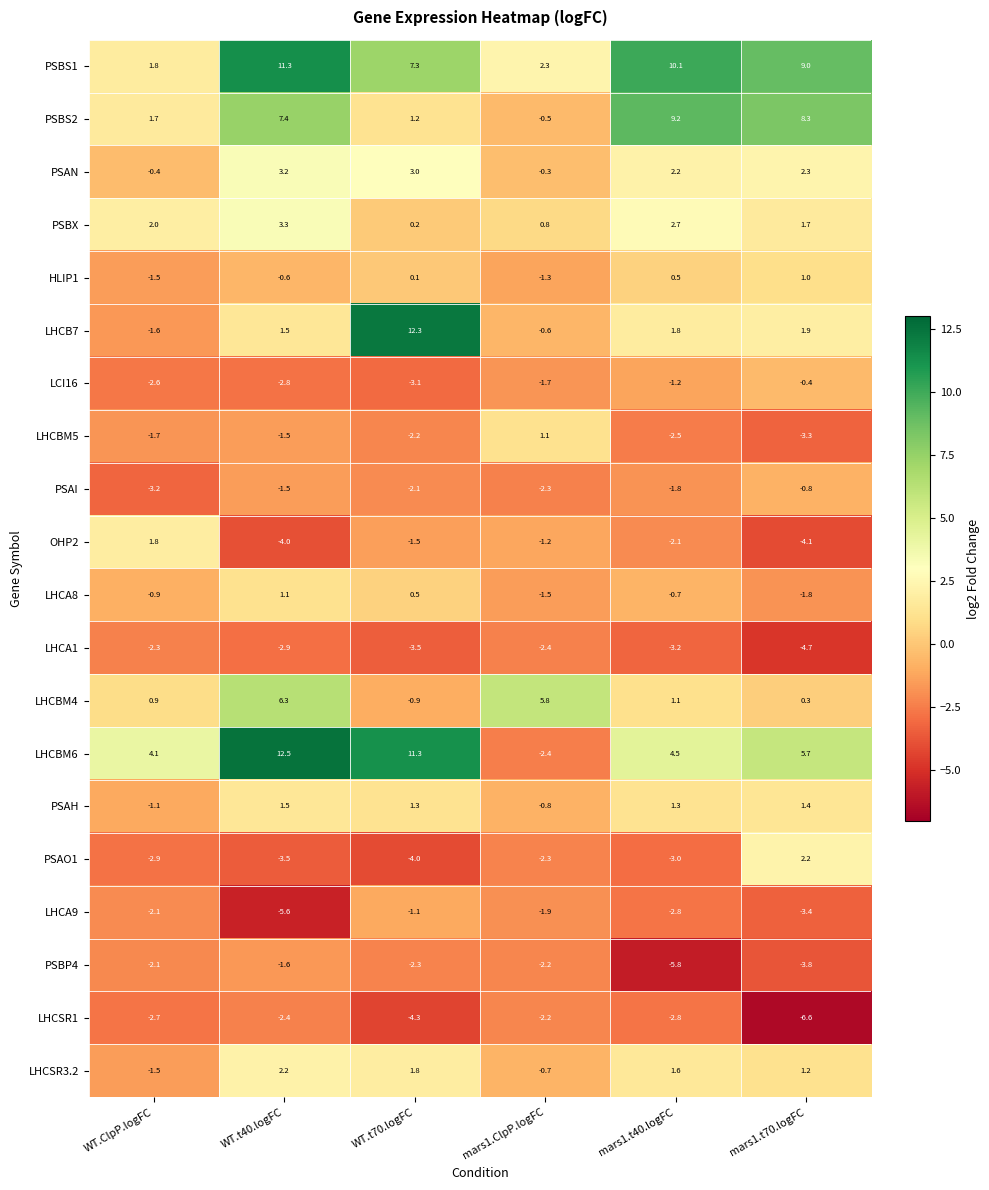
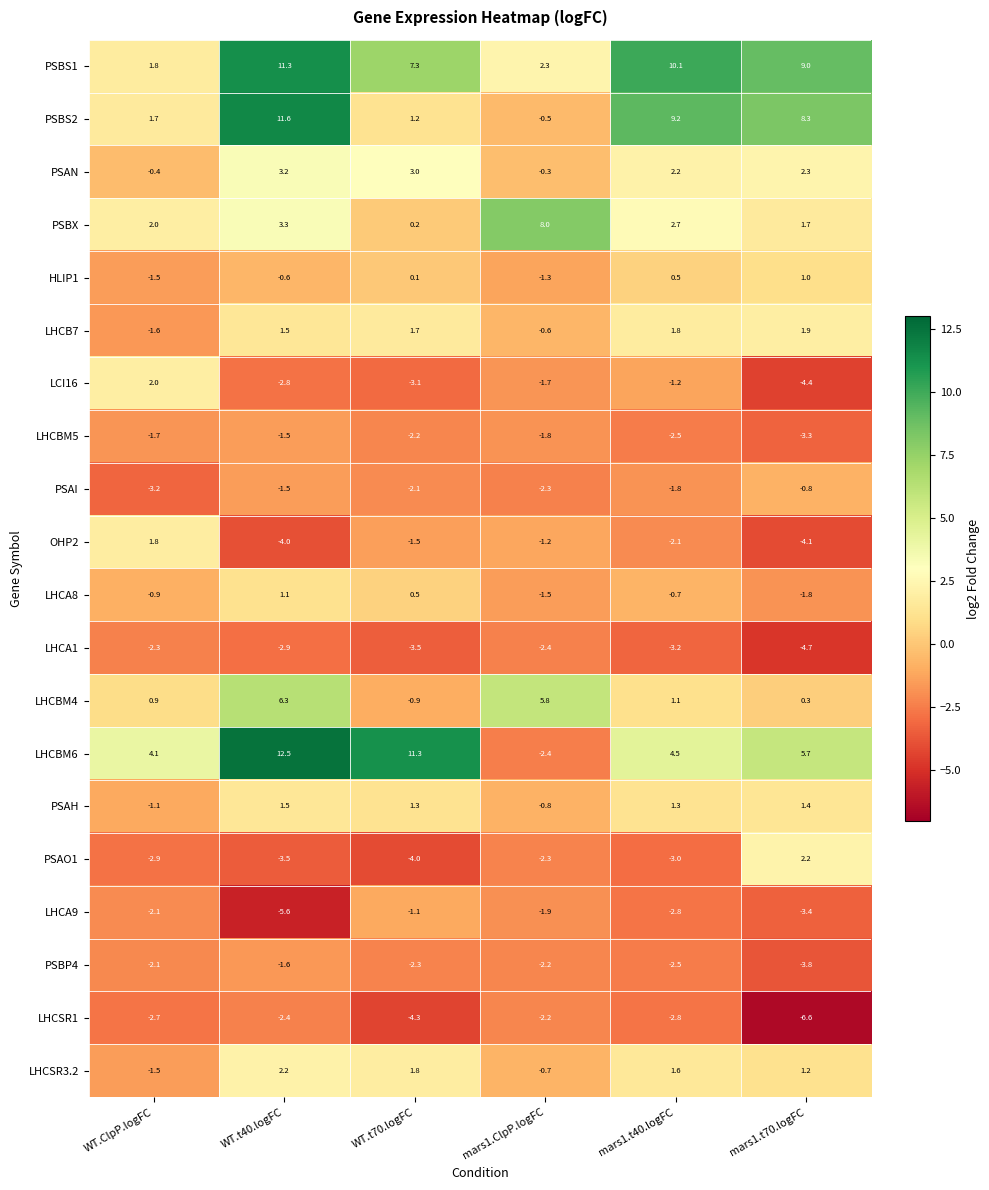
  {
    "PSBS1": {
      "WT.ClpP.logFC": 1.8,
      "WT.t40.logFC": 11.3,
      "WT.t70.logFC": 7.3,
      "mars1.ClpP.logFC": 2.3,
      "mars1.t40.logFC": 10.1,
      "mars1.t70.logFC": 9.0
    },
    "PSBS2": {
      "WT.ClpP.logFC": 1.7,
-     "WT.t40.logFC": 7.4,
+     "WT.t40.logFC": 11.6,
      "WT.t70.logFC": 1.2,
      "mars1.ClpP.logFC": -0.5,
      "mars1.t40.logFC": 9.2,
      "mars1.t70.logFC": 8.3
    },
    "PSAN": {
      "WT.ClpP.logFC": -0.4,
      "WT.t40.logFC": 3.2,
      "WT.t70.logFC": 3.0,
      "mars1.ClpP.logFC": -0.3,
      "mars1.t40.logFC": 2.2,
      "mars1.t70.logFC": 2.3
    },
    "PSBX": {
      "WT.ClpP.logFC": 2.0,
      "WT.t40.logFC": 3.3,
      "WT.t70.logFC": 0.2,
-     "mars1.ClpP.logFC": 0.8,
+     "mars1.ClpP.logFC": 8.0,
      "mars1.t40.logFC": 2.7,
      "mars1.t70.logFC": 1.7
    },
    "HLIP1": {
      "WT.ClpP.logFC": -1.5,
      "WT.t40.logFC": -0.6,
      "WT.t70.logFC": 0.1,
      "mars1.ClpP.logFC": -1.3,
      "mars1.t40.logFC": 0.5,
      "mars1.t70.logFC": 1.0
    },
    "LHCB7": {
      "WT.ClpP.logFC": -1.6,
      "WT.t40.logFC": 1.5,
-     "WT.t70.logFC": 12.3,
+     "WT.t70.logFC": 1.7,
      "mars1.ClpP.logFC": -0.6,
      "mars1.t40.logFC": 1.8,
      "mars1.t70.logFC": 1.9
    },
    "LCI16": {
-     "WT.ClpP.logFC": -2.6,
+     "WT.ClpP.logFC": 2.0,
      "WT.t40.logFC": -2.8,
      "WT.t70.logFC": -3.1,
      "mars1.ClpP.logFC": -1.7,
      "mars1.t40.logFC": -1.2,
-     "mars1.t70.logFC": -0.4
+     "mars1.t70.logFC": -4.4
    },
    "LHCBM5": {
      "WT.ClpP.logFC": -1.7,
      "WT.t40.logFC": -1.5,
      "WT.t70.logFC": -2.2,
-     "mars1.ClpP.logFC": 1.1,
+     "mars1.ClpP.logFC": -1.8,
      "mars1.t40.logFC": -2.5,
      "mars1.t70.logFC": -3.3
    },
    "PSAI": {
      "WT.ClpP.logFC": -3.2,
      "WT.t40.logFC": -1.5,
      "WT.t70.logFC": -2.1,
      "mars1.ClpP.logFC": -2.3,
      "mars1.t40.logFC": -1.8,
      "mars1.t70.logFC": -0.8
    },
    "OHP2": {
      "WT.ClpP.logFC": 1.8,
      "WT.t40.logFC": -4.0,
      "WT.t70.logFC": -1.5,
      "mars1.ClpP.logFC": -1.2,
      "mars1.t40.logFC": -2.1,
      "mars1.t70.logFC": -4.1
    },
    "LHCA8": {
      "WT.ClpP.logFC": -0.9,
      "WT.t40.logFC": 1.1,
      "WT.t70.logFC": 0.5,
      "mars1.ClpP.logFC": -1.5,
      "mars1.t40.logFC": -0.7,
      "mars1.t70.logFC": -1.8
    },
    "LHCA1": {
      "WT.ClpP.logFC": -2.3,
      "WT.t40.logFC": -2.9,
      "WT.t70.logFC": -3.5,
      "mars1.ClpP.logFC": -2.4,
      "mars1.t40.logFC": -3.2,
      "mars1.t70.logFC": -4.7
    },
    "LHCBM4": {
      "WT.ClpP.logFC": 0.9,
      "WT.t40.logFC": 6.3,
      "WT.t70.logFC": -0.9,
      "mars1.ClpP.logFC": 5.8,
      "mars1.t40.logFC": 1.1,
      "mars1.t70.logFC": 0.3
    },
    "LHCBM6": {
      "WT.ClpP.logFC": 4.1,
      "WT.t40.logFC": 12.5,
      "WT.t70.logFC": 11.3,
      "mars1.ClpP.logFC": -2.4,
      "mars1.t40.logFC": 4.5,
      "mars1.t70.logFC": 5.7
    },
    "PSAH": {
      "WT.ClpP.logFC": -1.1,
      "WT.t40.logFC": 1.5,
      "WT.t70.logFC": 1.3,
      "mars1.ClpP.logFC": -0.8,
      "mars1.t40.logFC": 1.3,
      "mars1.t70.logFC": 1.4
    },
    "PSAO1": {
      "WT.ClpP.logFC": -2.9,
      "WT.t40.logFC": -3.5,
      "WT.t70.logFC": -4.0,
      "mars1.ClpP.logFC": -2.3,
      "mars1.t40.logFC": -3.0,
      "mars1.t70.logFC": 2.2
    },
    "LHCA9": {
      "WT.ClpP.logFC": -2.1,
      "WT.t40.logFC": -5.6,
      "WT.t70.logFC": -1.1,
      "mars1.ClpP.logFC": -1.9,
      "mars1.t40.logFC": -2.8,
      "mars1.t70.logFC": -3.4
    },
    "PSBP4": {
      "WT.ClpP.logFC": -2.1,
      "WT.t40.logFC": -1.6,
      "WT.t70.logFC": -2.3,
      "mars1.ClpP.logFC": -2.2,
-     "mars1.t40.logFC": -5.8,
+     "mars1.t40.logFC": -2.5,
      "mars1.t70.logFC": -3.8
    },
    "LHCSR1": {
      "WT.ClpP.logFC": -2.7,
      "WT.t40.logFC": -2.4,
      "WT.t70.logFC": -4.3,
      "mars1.ClpP.logFC": -2.2,
      "mars1.t40.logFC": -2.8,
      "mars1.t70.logFC": -6.6
    },
    "LHCSR3.2": {
      "WT.ClpP.logFC": -1.5,
      "WT.t40.logFC": 2.2,
      "WT.t70.logFC": 1.8,
      "mars1.ClpP.logFC": -0.7,
      "mars1.t40.logFC": 1.6,
      "mars1.t70.logFC": 1.2
    }
  }
